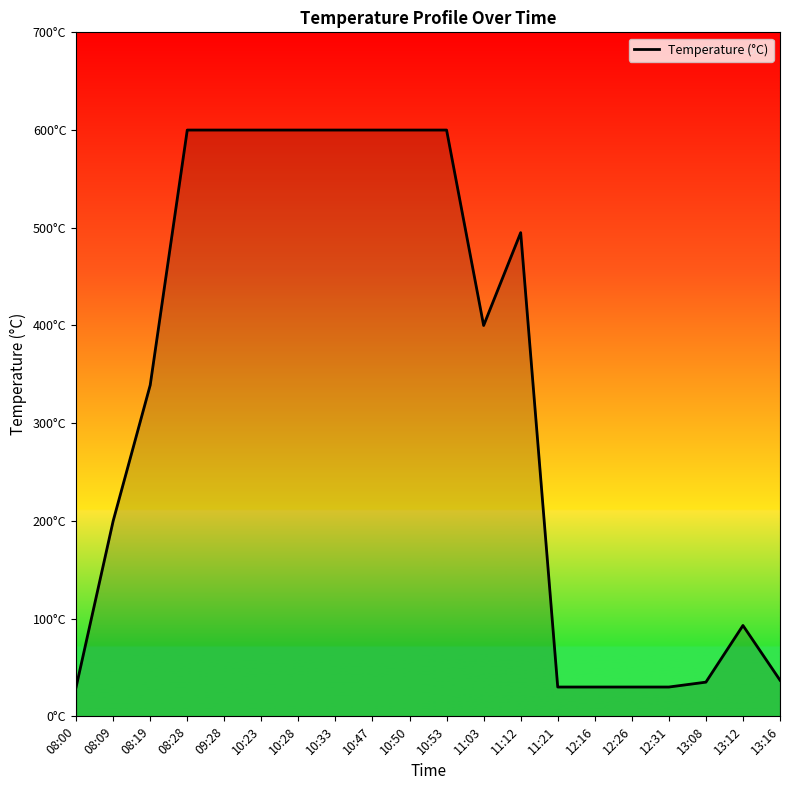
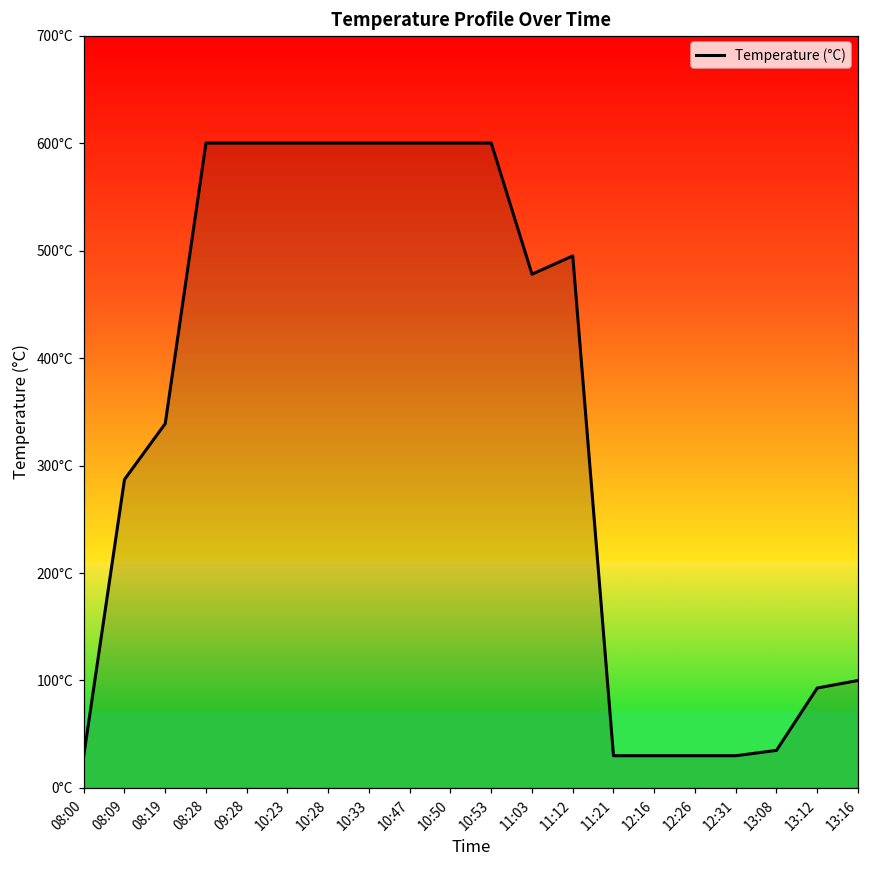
  {
    "08:00": "30°C",
-   "08:09": "200°C",
+   "08:09": "290°C",
    "08:19": "340°C",
    "08:28": "600°C",
    "09:28": "600°C",
    "10:23": "600°C",
    "10:28": "600°C",
    "10:33": "600°C",
    "10:47": "600°C",
    "10:50": "600°C",
    "10:53": "600°C",
-   "11:03": "400°C",
+   "11:03": "480°C",
    "11:12": "500°C",
    "11:21": "30°C",
    "12:16": "30°C",
    "12:26": "30°C",
    "12:31": "30°C",
    "13:08": "40°C",
    "13:12": "90°C",
-   "13:16": "40°C"
+   "13:16": "100°C"
  }
